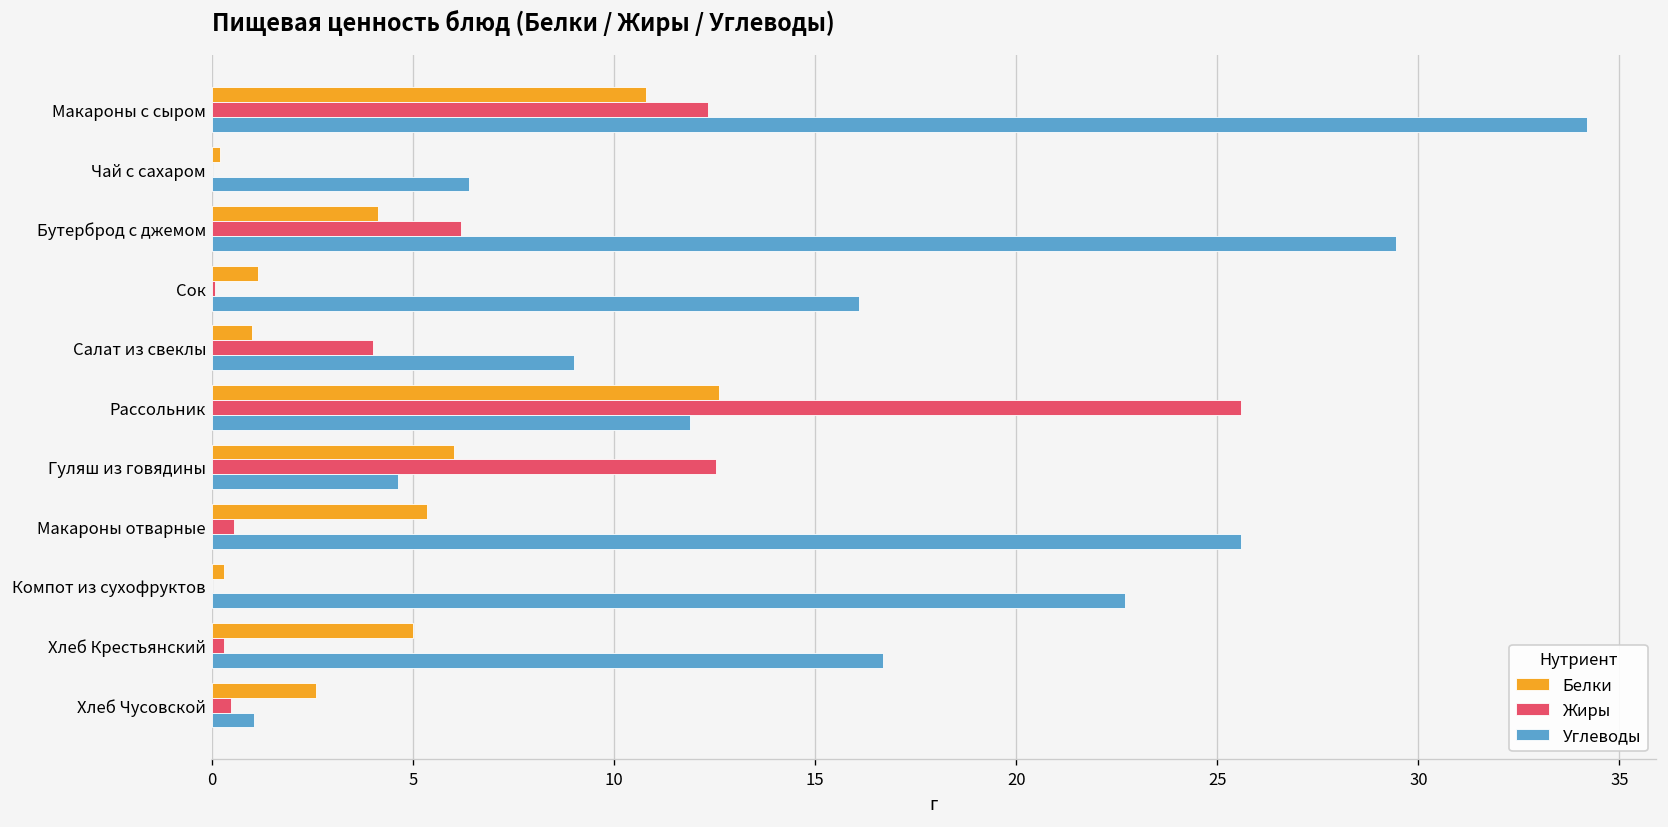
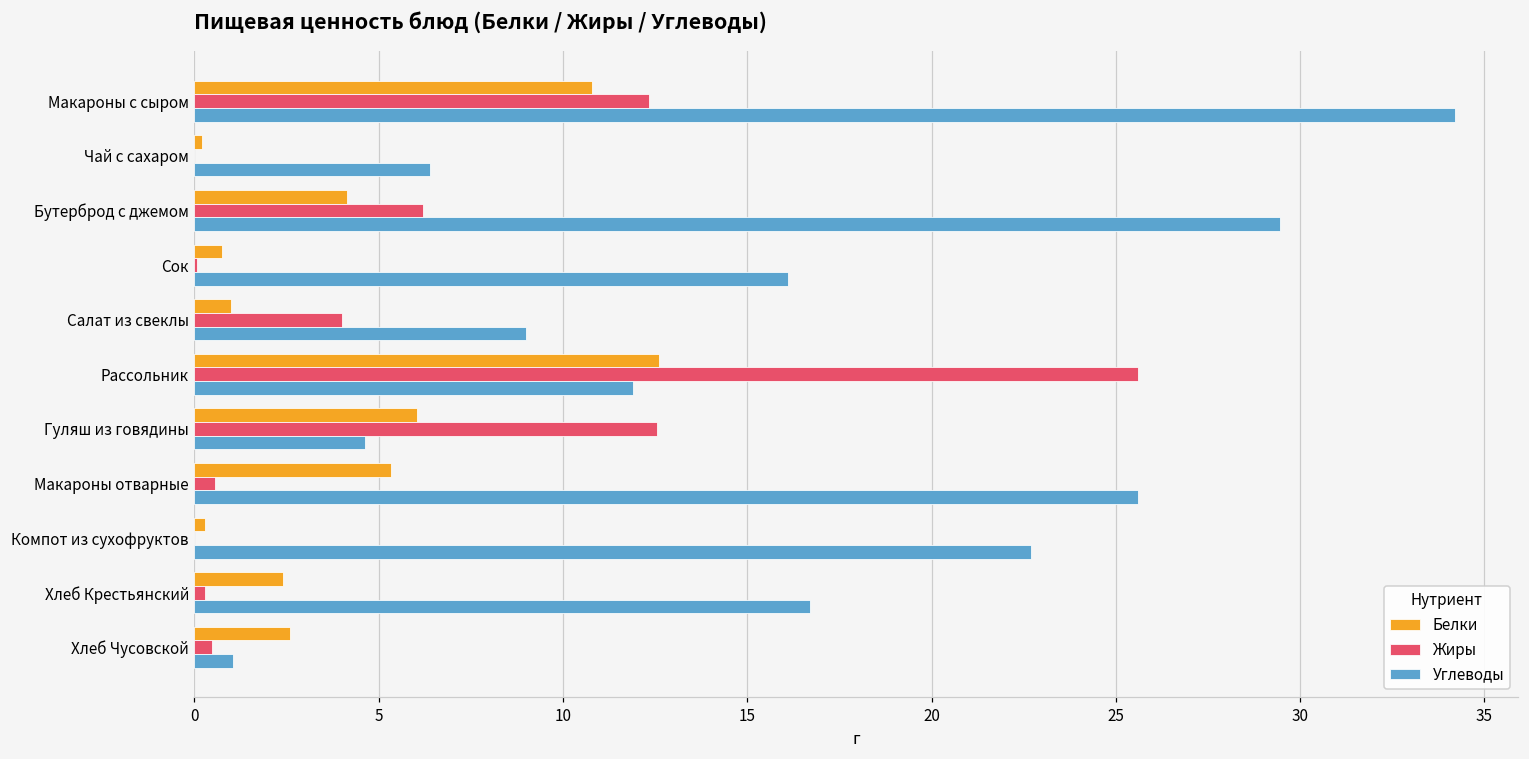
  {
    "Белки": {
      "Макароны с сыром": 10.8,
      "Чай с сахаром": 0.2,
      "Бутерброд с джемом": 4.1,
-     "Сок": 1.1,
+     "Сок": 0.7,
      "Салат из свеклы": 1.0,
      "Рассольник": 12.6,
      "Гуляш из говядины": 6.0,
      "Макароны отварные": 5.4,
      "Компот из сухофруктов": 0.3,
-     "Хлеб Крестьянский": 5.0,
+     "Хлеб Крестьянский": 2.4,
      "Хлеб Чусовской": 2.6
    },
    "Жиры": {
      "Макароны с сыром": 12.3,
      "Чай с сахаром": 0.0,
      "Бутерброд с джемом": 6.2,
      "Сок": 0.1,
      "Салат из свеклы": 4.0,
      "Рассольник": 25.6,
      "Гуляш из говядины": 12.5,
      "Макароны отварные": 0.6,
      "Компот из сухофруктов": 0.0,
      "Хлеб Крестьянский": 0.3,
      "Хлеб Чусовской": 0.5
    },
    "Углеводы": {
      "Макароны с сыром": 34.2,
      "Чай с сахаром": 6.4,
      "Бутерброд с джемом": 29.5,
      "Сок": 16.1,
      "Салат из свеклы": 9.0,
      "Рассольник": 11.9,
      "Гуляш из говядины": 4.6,
      "Макароны отварные": 25.6,
      "Компот из сухофруктов": 22.7,
      "Хлеб Крестьянский": 16.7,
      "Хлеб Чусовской": 1.1
    }
  }
